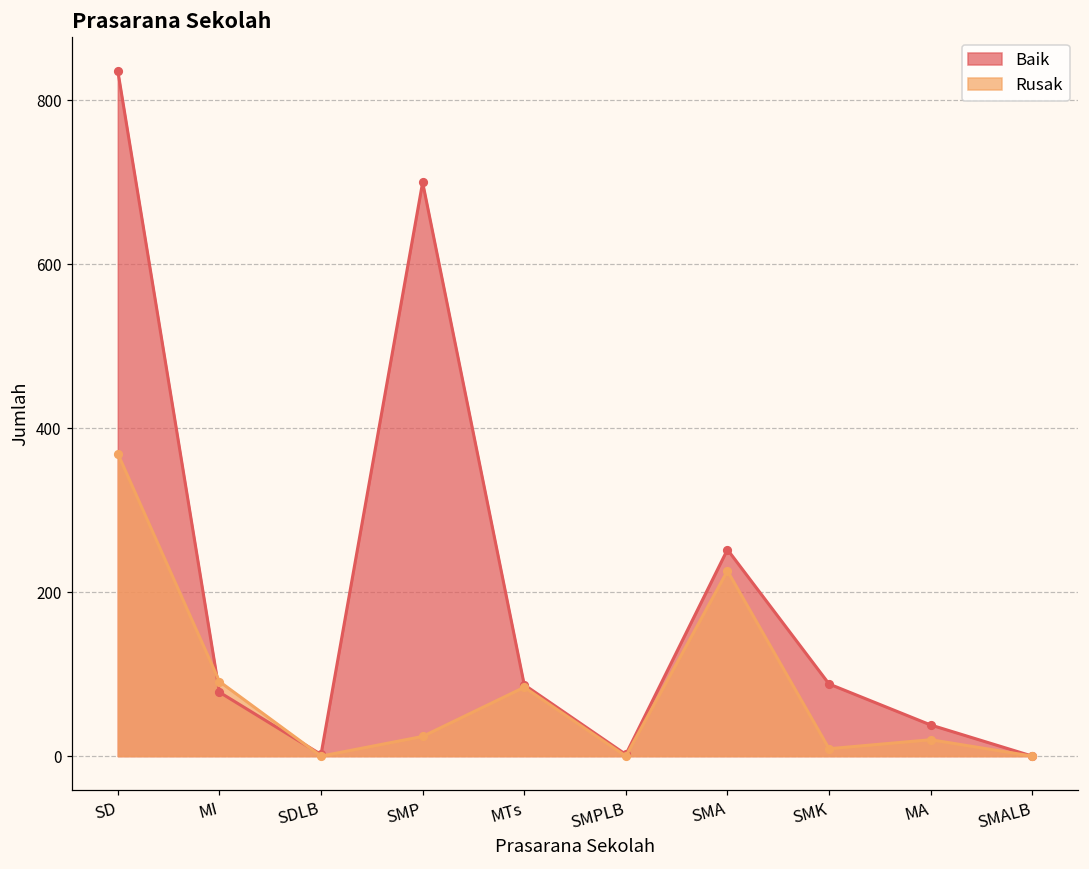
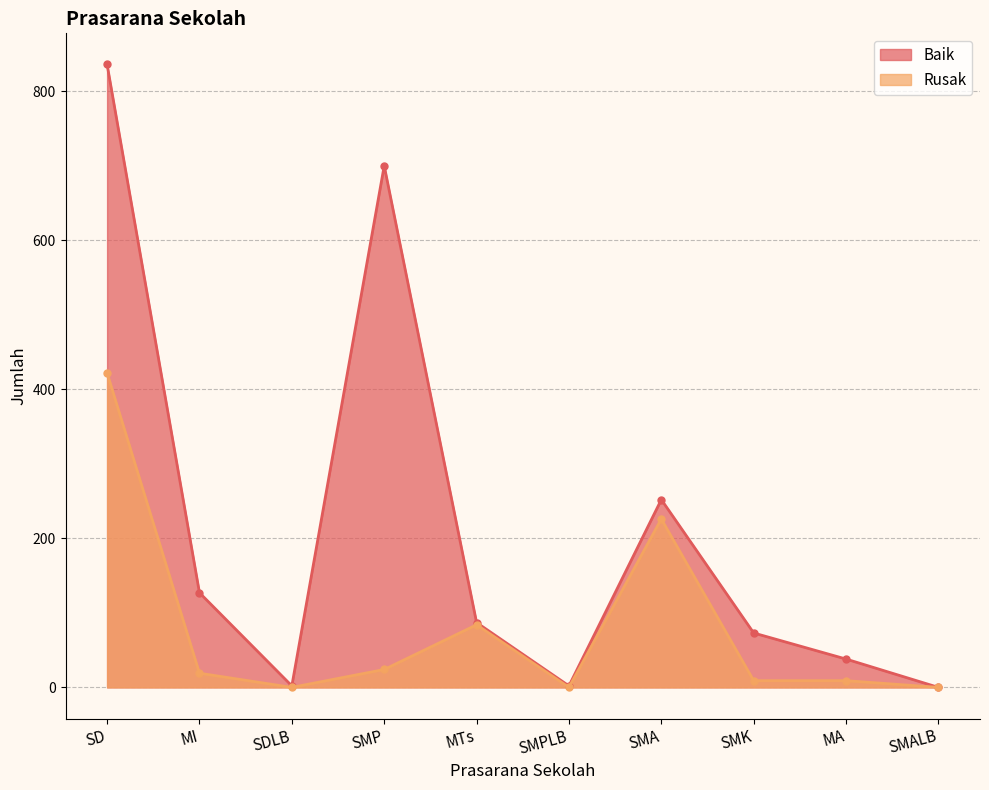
  {
    "Baik": {
      "SD": 840,
-     "MI": 80,
+     "MI": 130,
      "SMP": 700,
      "SMA": 250,
-     "SMK": 90,
+     "SMK": 70,
      "MA": 40
    },
    "Rusak": {
-     "SD": 370,
-     "MI": 90,
+     "SD": 420,
+     "MI": 20,
      "SMP": 20,
      "SMA": 230,
      "SMK": 10,
-     "MA": 20
+     "MA": 10
    }
  }
